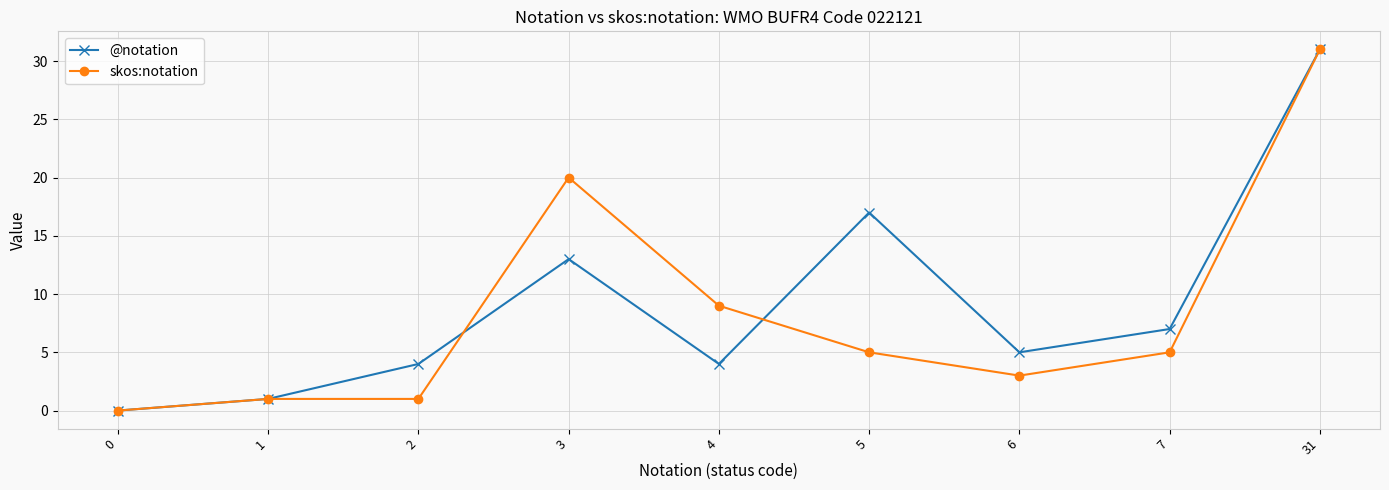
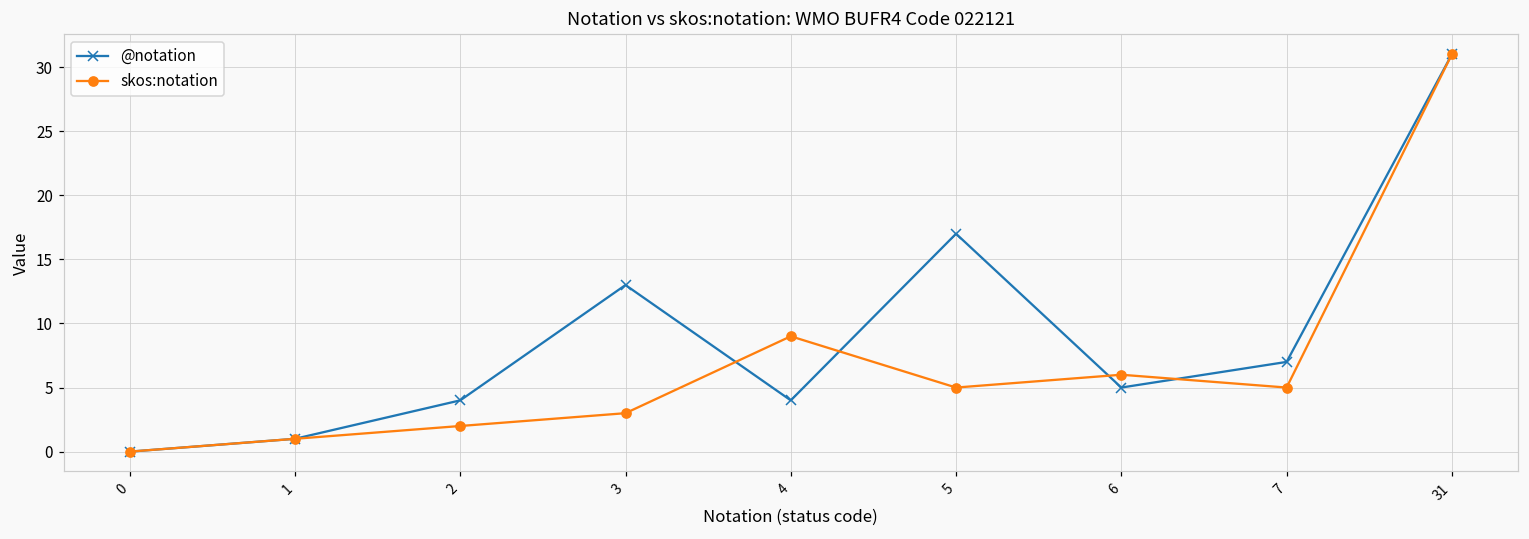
  {
    "@notation": {
      "2": 4,
      "3": 13,
      "4": 4,
      "5": 17,
      "6": 5,
      "7": 7
    },
    "skos:notation": {
-     "2": 1,
-     "3": 20,
+     "2": 2,
+     "3": 3,
      "4": 9,
      "5": 5,
-     "6": 3,
+     "6": 6,
      "7": 5
    }
  }
